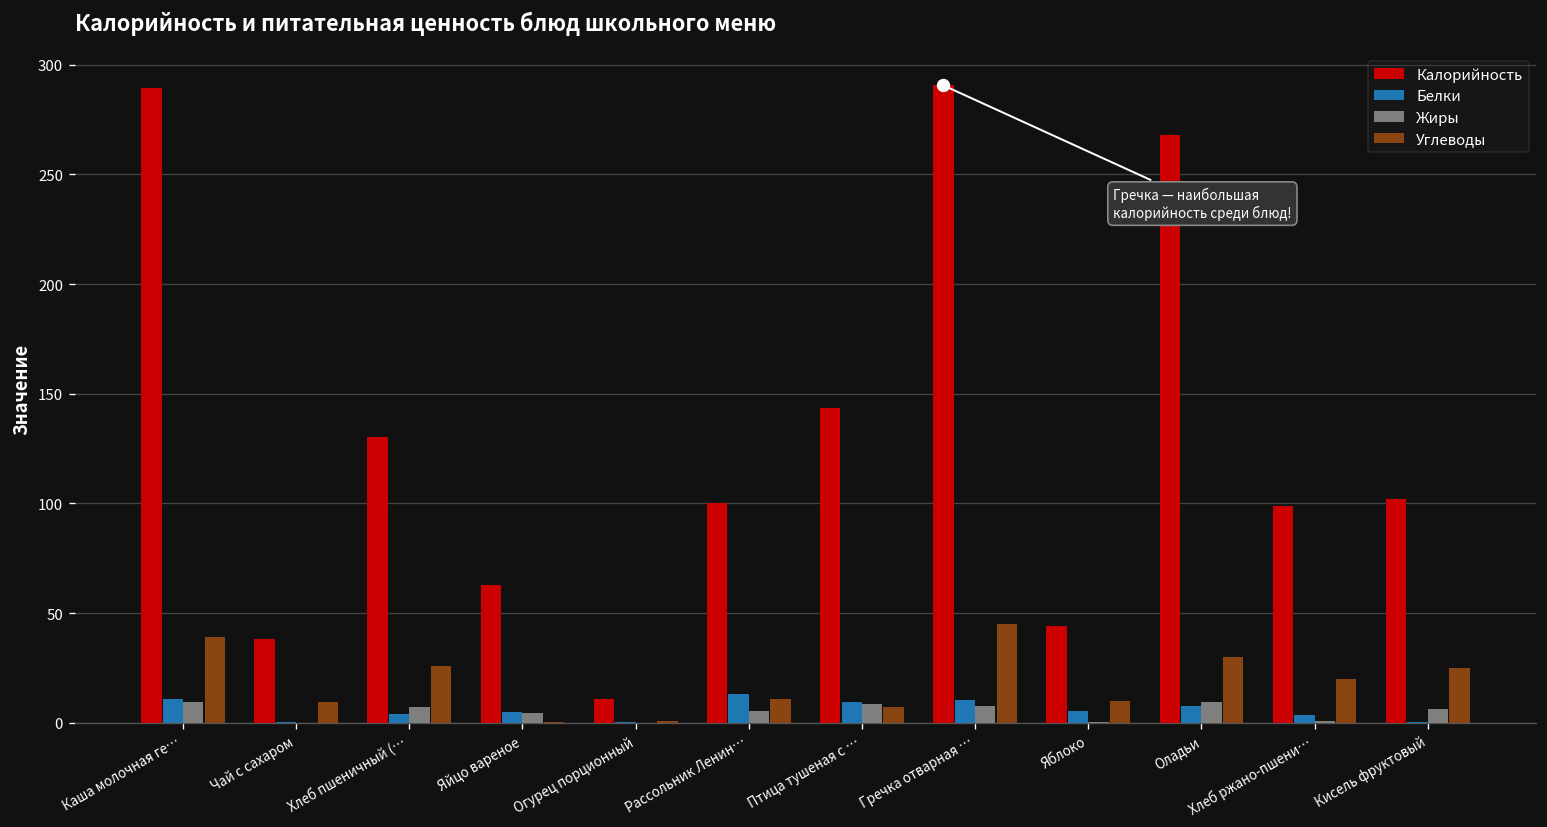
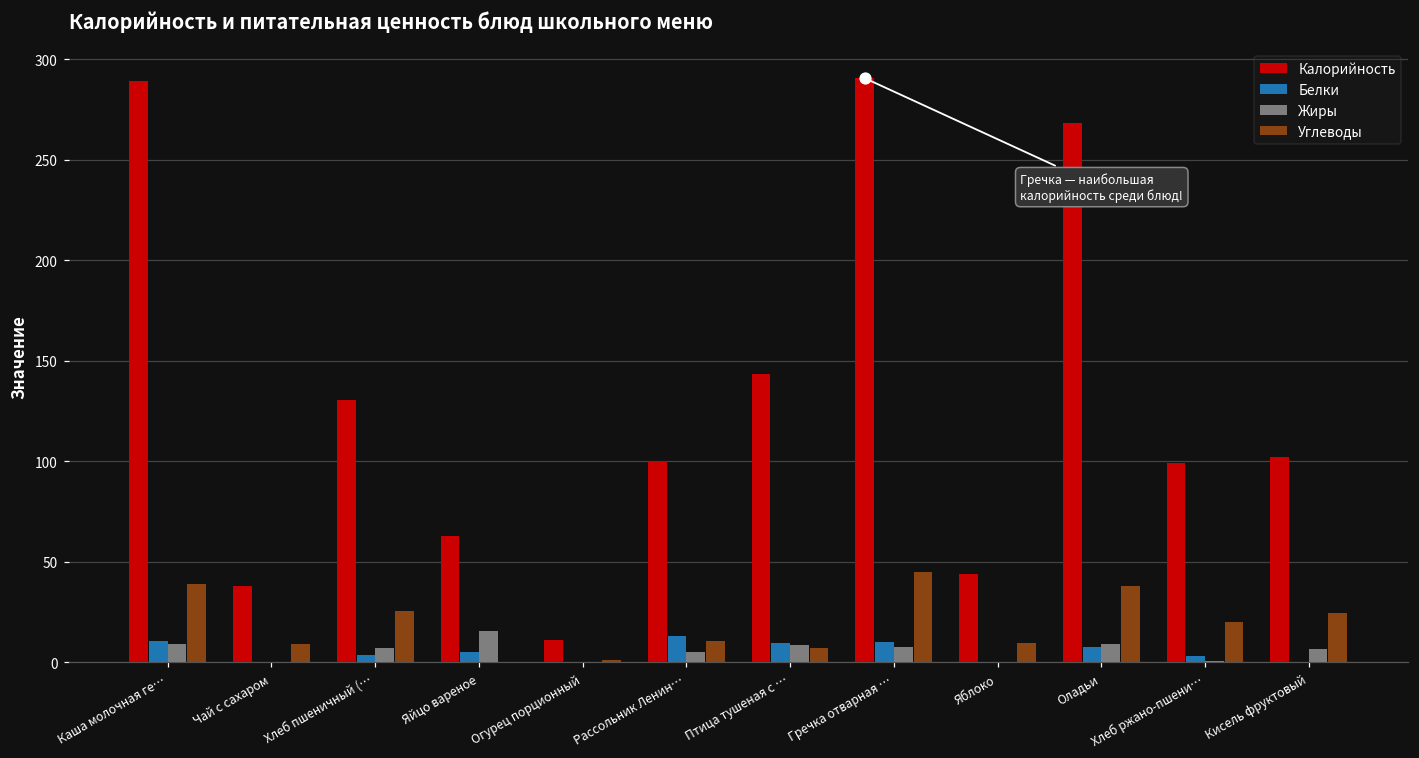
  {
    "Калорийность": {
      "Каша молочная ге…": 289,
      "Чай с сахаром": 38,
      "Хлеб пшеничный (…": 131,
      "Яйцо вареное": 63,
      "Огурец порционный": 11,
      "Рассольник Ленин…": 100,
      "Птица тушеная с …": 144,
      "Гречка отварная …": 291,
      "Яблоко": 44,
      "Оладьи": 268,
      "Хлеб ржано-пшени…": 99,
      "Кисель фруктовый": 102
    },
    "Белки": {
      "Каша молочная ге…": 11,
      "Хлеб пшеничный (…": 4,
      "Яйцо вареное": 5,
      "Рассольник Ленин…": 13,
      "Птица тушеная с …": 10,
      "Гречка отварная …": 10,
-     "Яблоко": 6,
+     "Яблоко": 0,
      "Оладьи": 8,
      "Хлеб ржано-пшени…": 3
    },
    "Жиры": {
      "Каша молочная ге…": 9,
      "Хлеб пшеничный (…": 7,
-     "Яйцо вареное": 5,
+     "Яйцо вареное": 16,
      "Огурец порционный": 0,
      "Рассольник Ленин…": 5,
      "Птица тушеная с …": 9,
      "Гречка отварная …": 8,
      "Оладьи": 9,
      "Кисель фруктовый": 7
    },
    "Углеводы": {
      "Каша молочная ге…": 39,
      "Чай с сахаром": 9,
      "Хлеб пшеничный (…": 26,
      "Рассольник Ленин…": 11,
      "Птица тушеная с …": 7,
      "Гречка отварная …": 45,
      "Яблоко": 10,
-     "Оладьи": 30,
+     "Оладьи": 38,
      "Хлеб ржано-пшени…": 20,
      "Кисель фруктовый": 25
    }
  }
